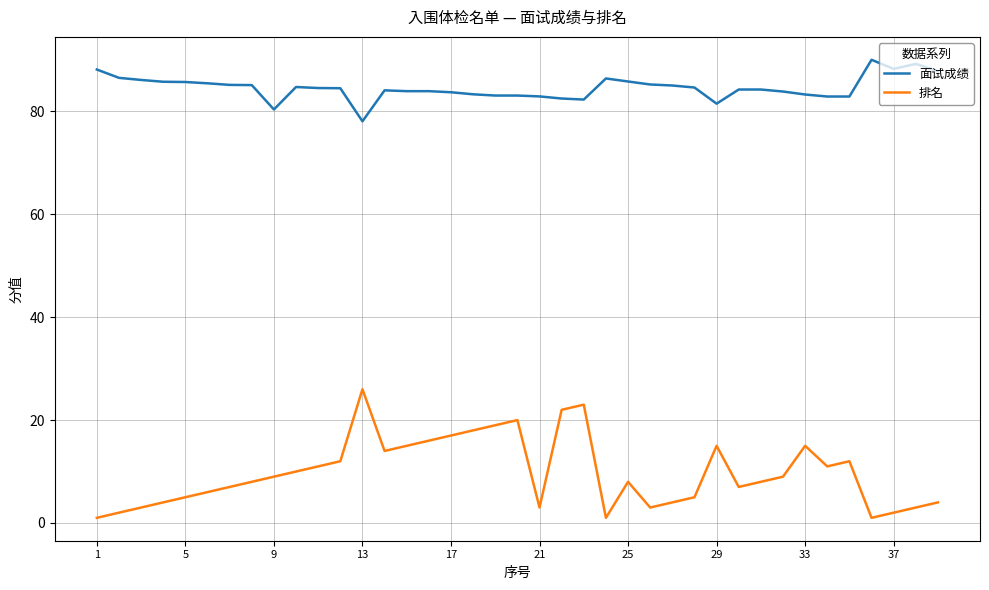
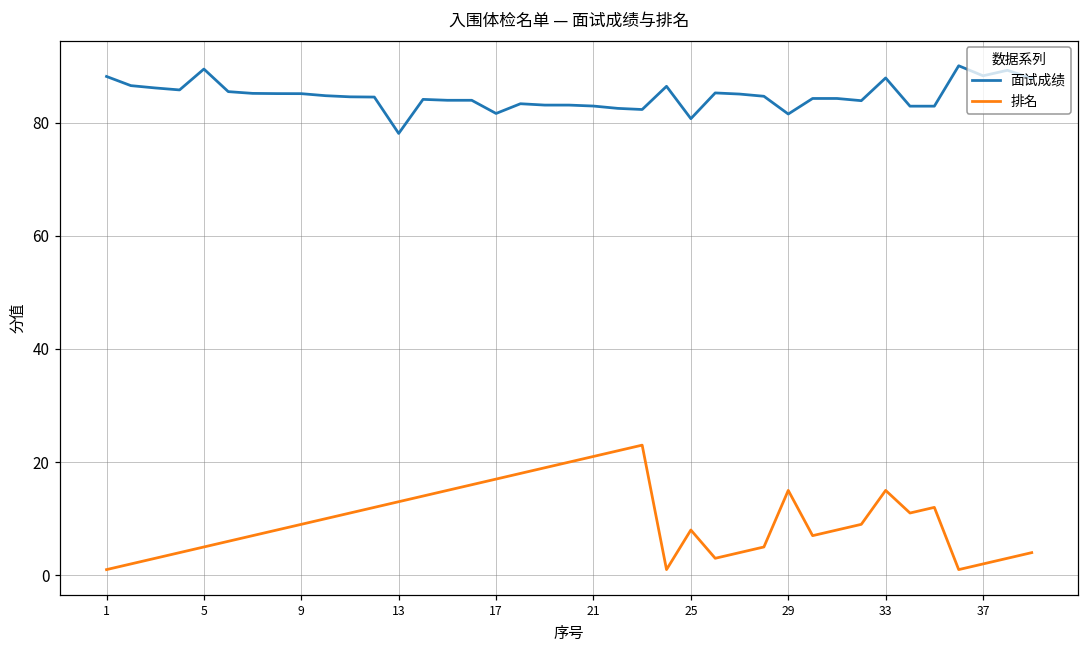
  {
    "面试成绩": {
      "1": 88,
-     "5": 86,
-     "9": 80,
+     "5": 89,
+     "9": 85,
      "13": 78,
-     "17": 84,
+     "17": 82,
      "21": 83,
-     "25": 86,
+     "25": 81,
      "29": 82,
-     "33": 83
+     "33": 88
    },
    "排名": {
      "1": 1,
      "5": 5,
      "9": 9,
-     "13": 26,
+     "13": 13,
      "17": 17,
-     "21": 3,
+     "21": 21,
      "25": 8,
      "29": 15,
      "33": 15,
      "37": 2
    }
  }
